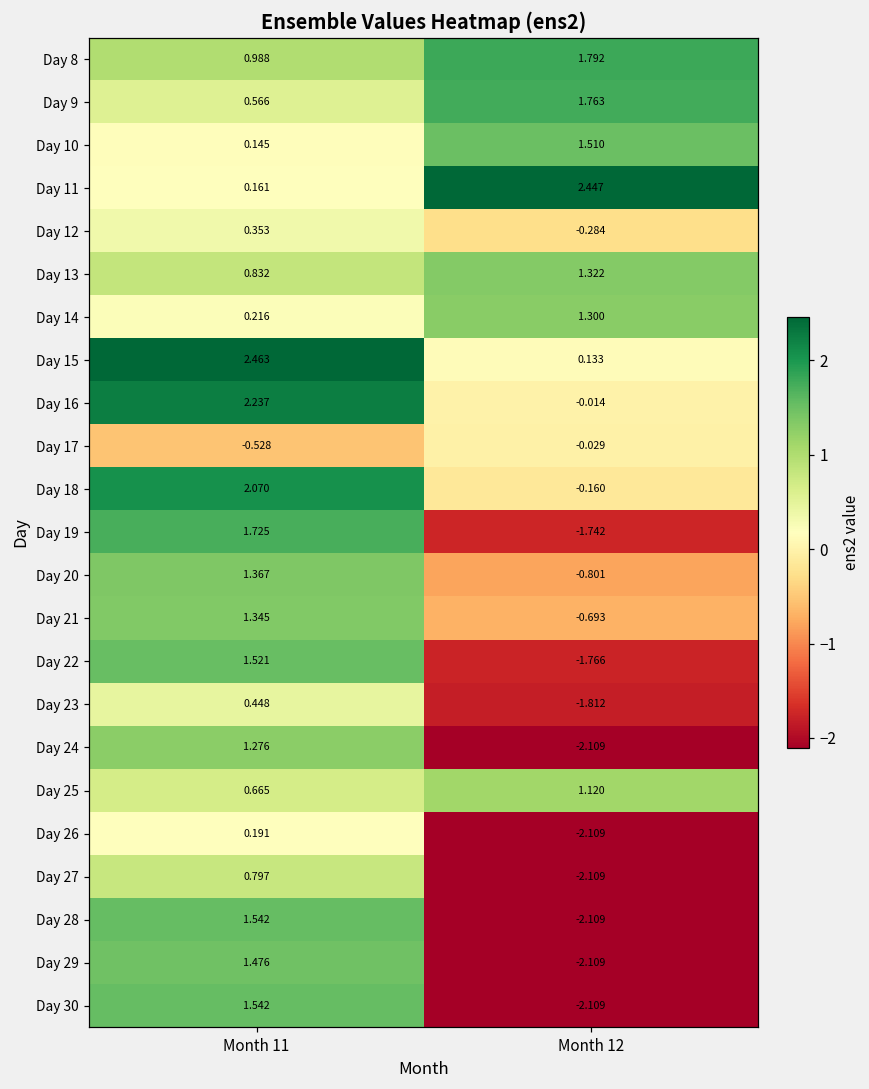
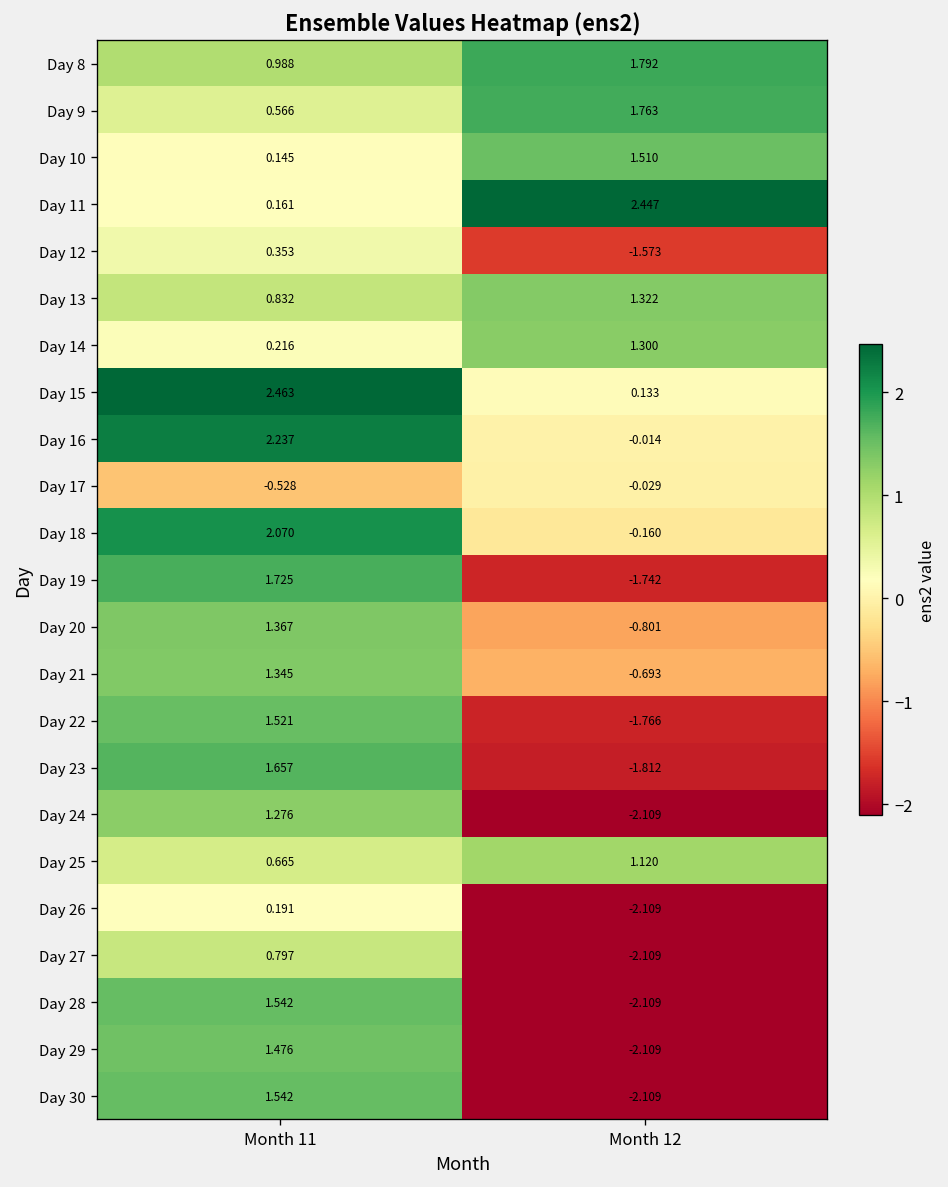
  {
    "Day 8": {
      "Month 11": 0.988,
      "Month 12": 1.792
    },
    "Day 9": {
      "Month 11": 0.566,
      "Month 12": 1.763
    },
    "Day 10": {
      "Month 11": 0.145,
      "Month 12": 1.510
    },
    "Day 11": {
      "Month 11": 0.161,
      "Month 12": 2.447
    },
    "Day 12": {
      "Month 11": 0.353,
-     "Month 12": -0.284
+     "Month 12": -1.573
    },
    "Day 13": {
      "Month 11": 0.832,
      "Month 12": 1.322
    },
    "Day 14": {
      "Month 11": 0.216,
      "Month 12": 1.300
    },
    "Day 15": {
      "Month 11": 2.463,
      "Month 12": 0.133
    },
    "Day 16": {
      "Month 11": 2.237,
      "Month 12": -0.014
    },
    "Day 17": {
      "Month 11": -0.528,
      "Month 12": -0.029
    },
    "Day 18": {
      "Month 11": 2.070,
      "Month 12": -0.160
    },
    "Day 19": {
      "Month 11": 1.725,
      "Month 12": -1.742
    },
    "Day 20": {
      "Month 11": 1.367,
      "Month 12": -0.801
    },
    "Day 21": {
      "Month 11": 1.345,
      "Month 12": -0.693
    },
    "Day 22": {
      "Month 11": 1.521,
      "Month 12": -1.766
    },
    "Day 23": {
-     "Month 11": 0.448,
+     "Month 11": 1.657,
      "Month 12": -1.812
    },
    "Day 24": {
      "Month 11": 1.276,
      "Month 12": -2.109
    },
    "Day 25": {
      "Month 11": 0.665,
      "Month 12": 1.120
    },
    "Day 26": {
      "Month 11": 0.191,
      "Month 12": -2.109
    },
    "Day 27": {
      "Month 11": 0.797,
      "Month 12": -2.109
    },
    "Day 28": {
      "Month 11": 1.542,
      "Month 12": -2.109
    },
    "Day 29": {
      "Month 11": 1.476,
      "Month 12": -2.109
    },
    "Day 30": {
      "Month 11": 1.542,
      "Month 12": -2.109
    }
  }
